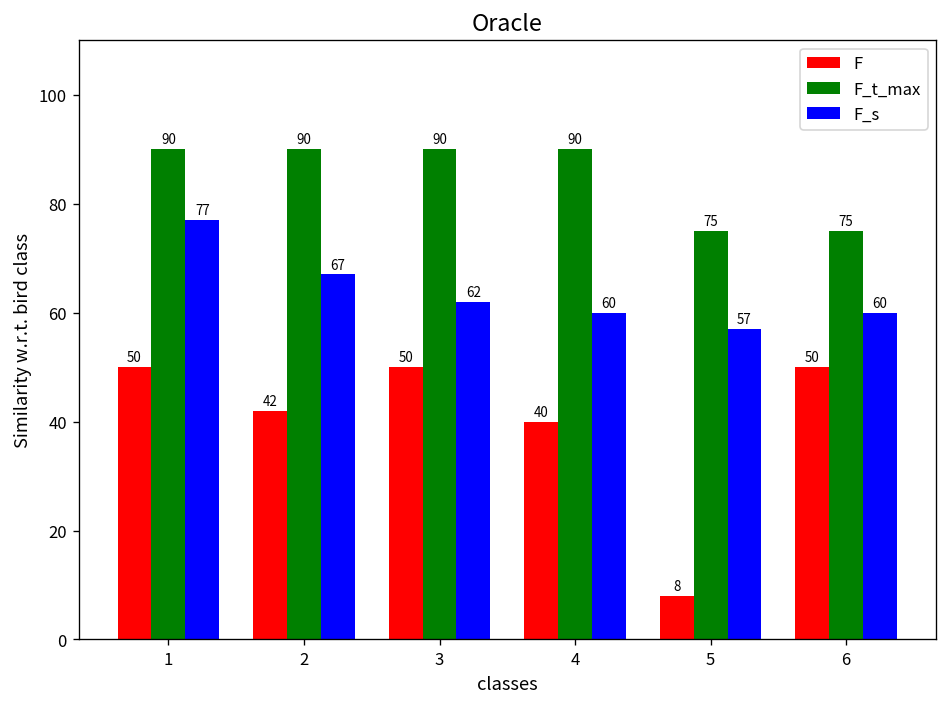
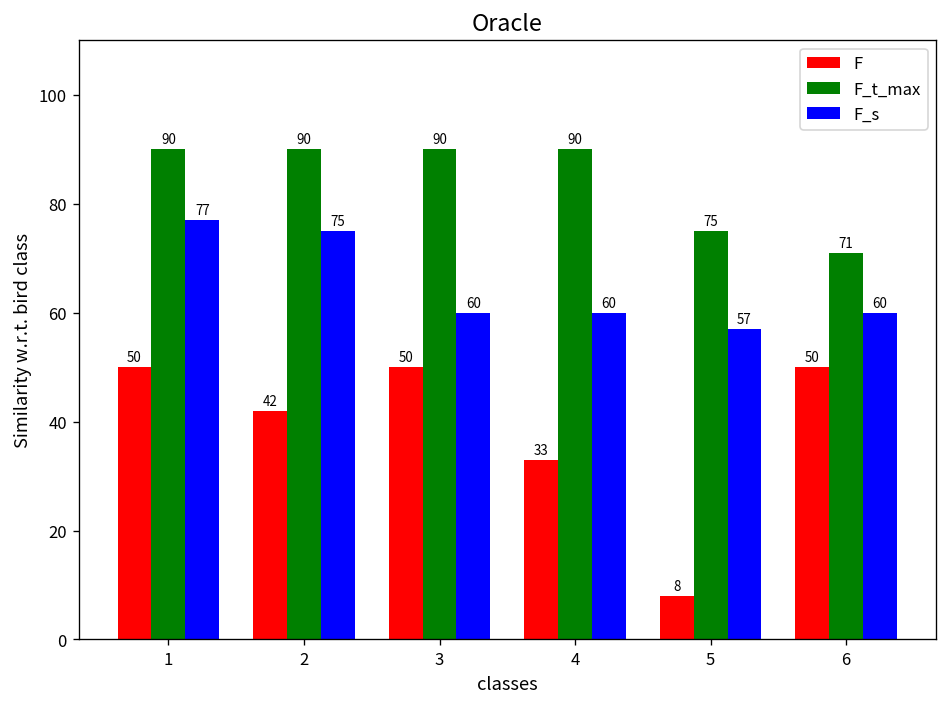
  {
    "F": {
      "1": 50,
      "2": 42,
      "3": 50,
-     "4": 40,
+     "4": 33,
      "5": 8,
      "6": 50
    },
    "F_t_max": {
      "1": 90,
      "2": 90,
      "3": 90,
      "4": 90,
      "5": 75,
-     "6": 75
+     "6": 71
    },
    "F_s": {
      "1": 77,
-     "2": 67,
-     "3": 62,
+     "2": 75,
+     "3": 60,
      "4": 60,
      "5": 57,
      "6": 60
    }
  }
